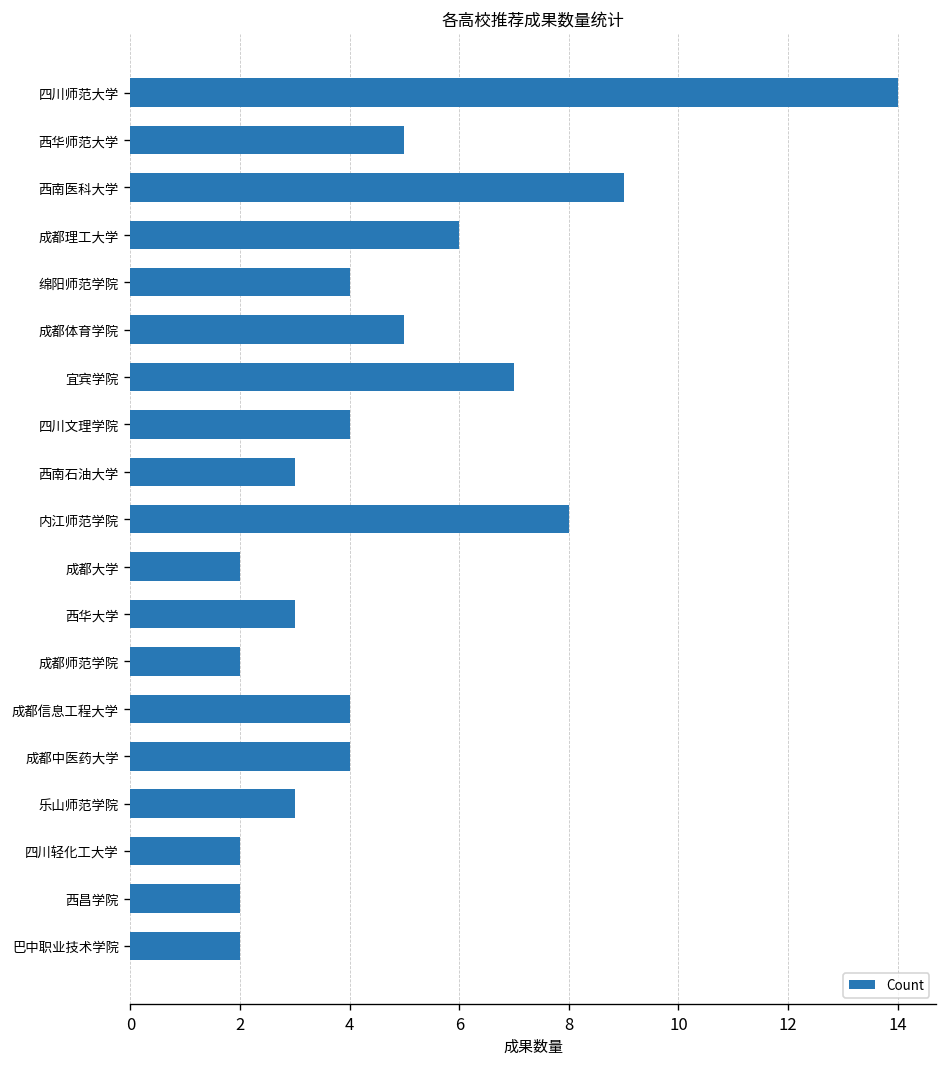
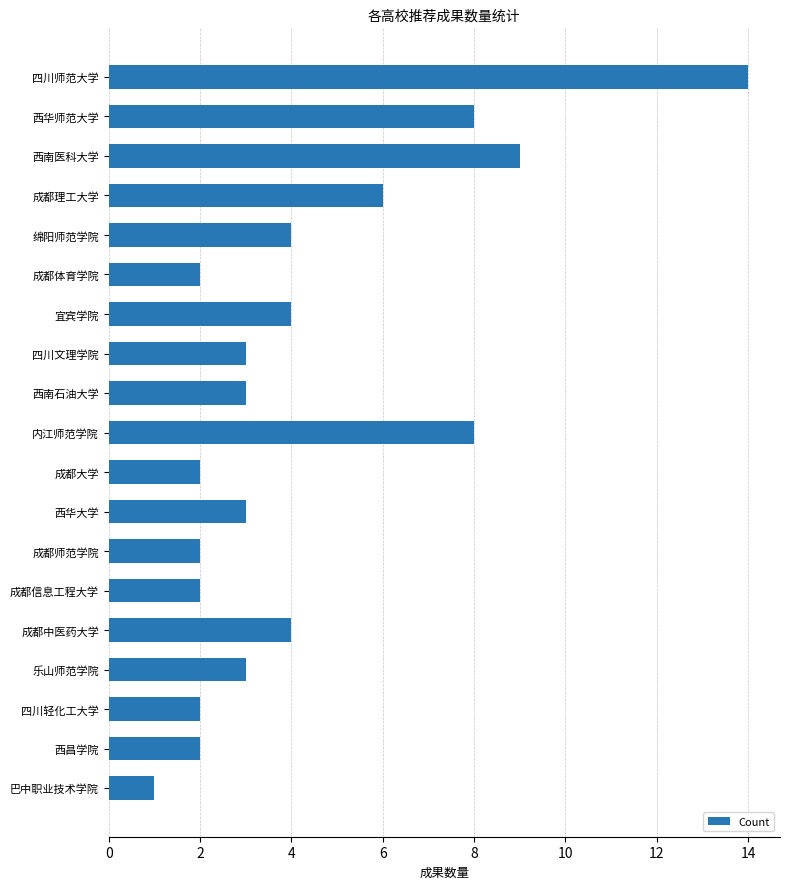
  {
    "四川师范大学": 14,
-   "西华师范大学": 5,
+   "西华师范大学": 8,
    "西南医科大学": 9,
    "成都理工大学": 6,
    "绵阳师范学院": 4,
-   "成都体育学院": 5,
-   "宜宾学院": 7,
-   "四川文理学院": 4,
+   "成都体育学院": 2,
+   "宜宾学院": 4,
+   "四川文理学院": 3,
    "西南石油大学": 3,
    "内江师范学院": 8,
    "成都大学": 2,
    "西华大学": 3,
    "成都师范学院": 2,
-   "成都信息工程大学": 4,
+   "成都信息工程大学": 2,
    "成都中医药大学": 4,
    "乐山师范学院": 3,
    "四川轻化工大学": 2,
    "西昌学院": 2,
-   "巴中职业技术学院": 2
+   "巴中职业技术学院": 1
  }
